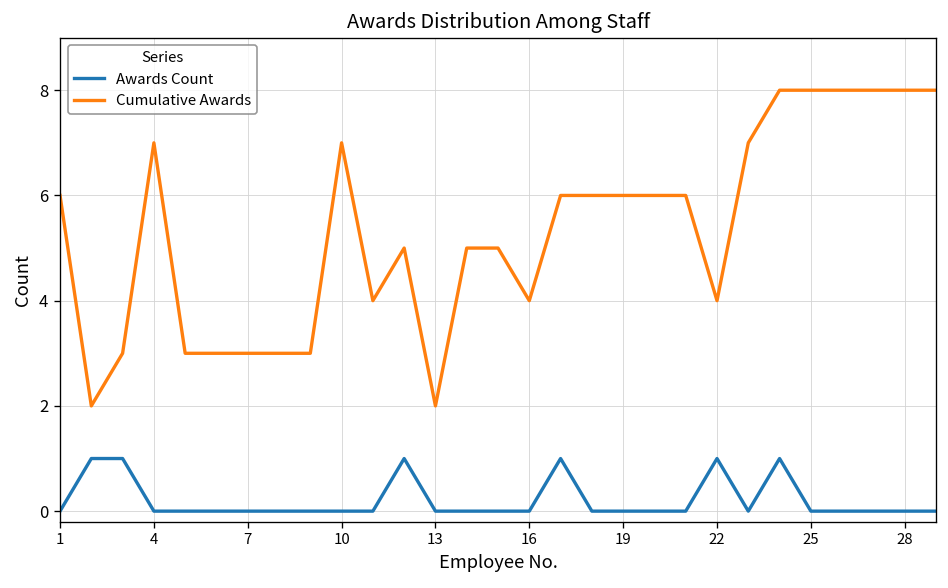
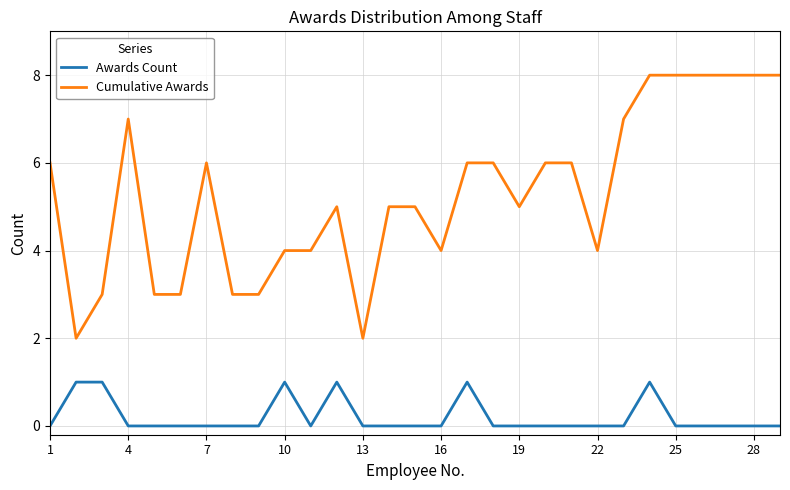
  {
    "Awards Count": {
      "1": 0,
      "4": 0,
      "7": 0,
-     "10": 0,
+     "10": 1,
      "13": 0,
      "16": 0,
      "19": 0,
-     "22": 1,
+     "22": 0,
      "25": 0,
      "28": 0
    },
    "Cumulative Awards": {
      "1": 6,
      "4": 7,
-     "7": 3,
-     "10": 7,
+     "7": 6,
+     "10": 4,
      "13": 2,
      "16": 4,
-     "19": 6,
+     "19": 5,
      "22": 4,
      "25": 8,
      "28": 8
    }
  }
